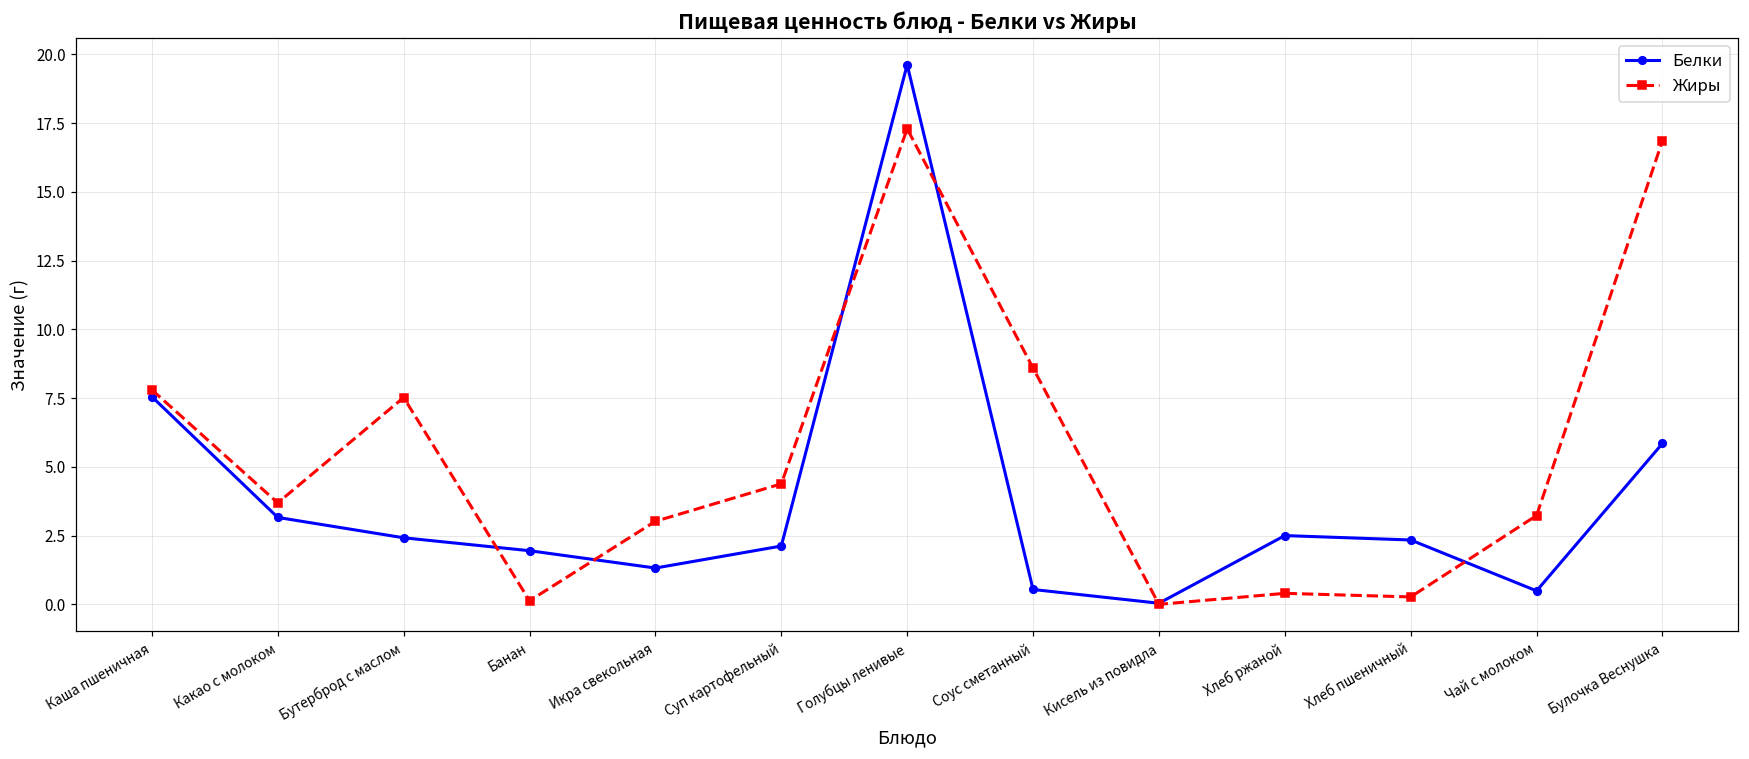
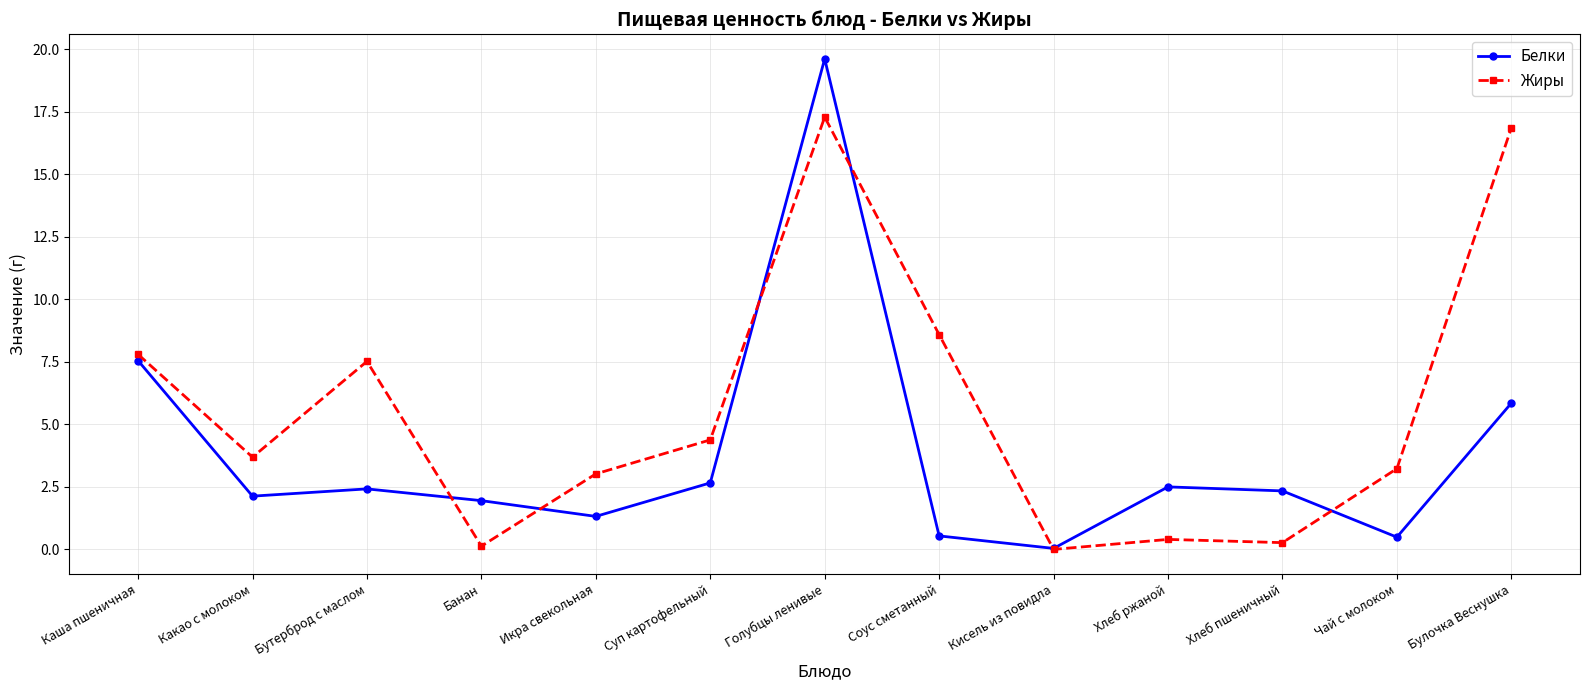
  {
    "Белки": {
      "Каша пшеничная": 7.6,
-     "Какао с молоком": 3.2,
+     "Какао с молоком": 2.1,
      "Бутерброд с маслом": 2.4,
      "Банан": 2.0,
      "Икра свекольная": 1.3,
-     "Суп картофельный": 2.1,
+     "Суп картофельный": 2.7,
      "Голубцы ленивые": 19.6,
      "Соус сметанный": 0.5,
      "Хлеб ржаной": 2.5,
      "Хлеб пшеничный": 2.3,
      "Чай с молоком": 0.5,
      "Булочка Веснушка": 5.9
    },
    "Жиры": {
      "Каша пшеничная": 7.8,
      "Какао с молоком": 3.7,
      "Бутерброд с маслом": 7.5,
      "Банан": 0.1,
      "Икра свекольная": 3.0,
      "Суп картофельный": 4.4,
      "Голубцы ленивые": 17.3,
      "Соус сметанный": 8.6,
      "Хлеб ржаной": 0.4,
      "Хлеб пшеничный": 0.3,
      "Чай с молоком": 3.2,
      "Булочка Веснушка": 16.9
    }
  }
